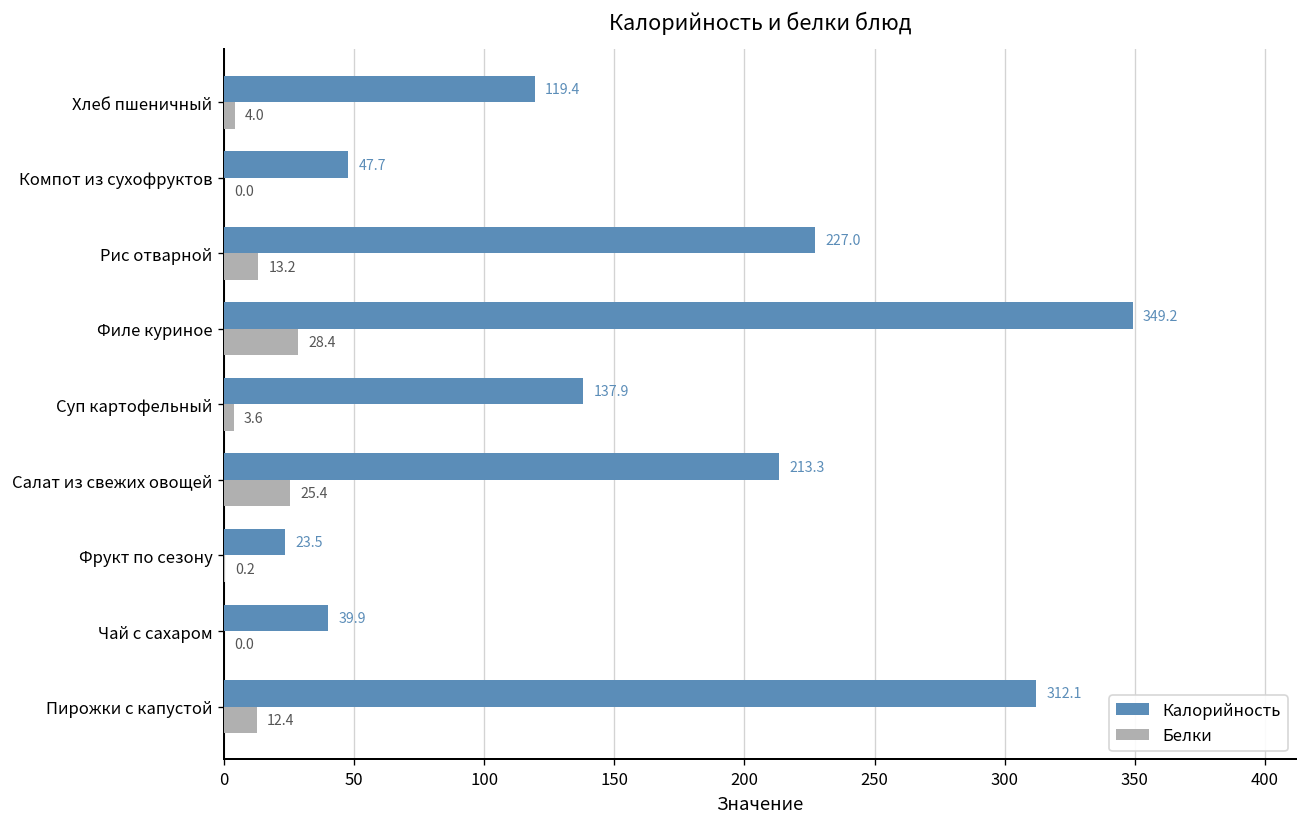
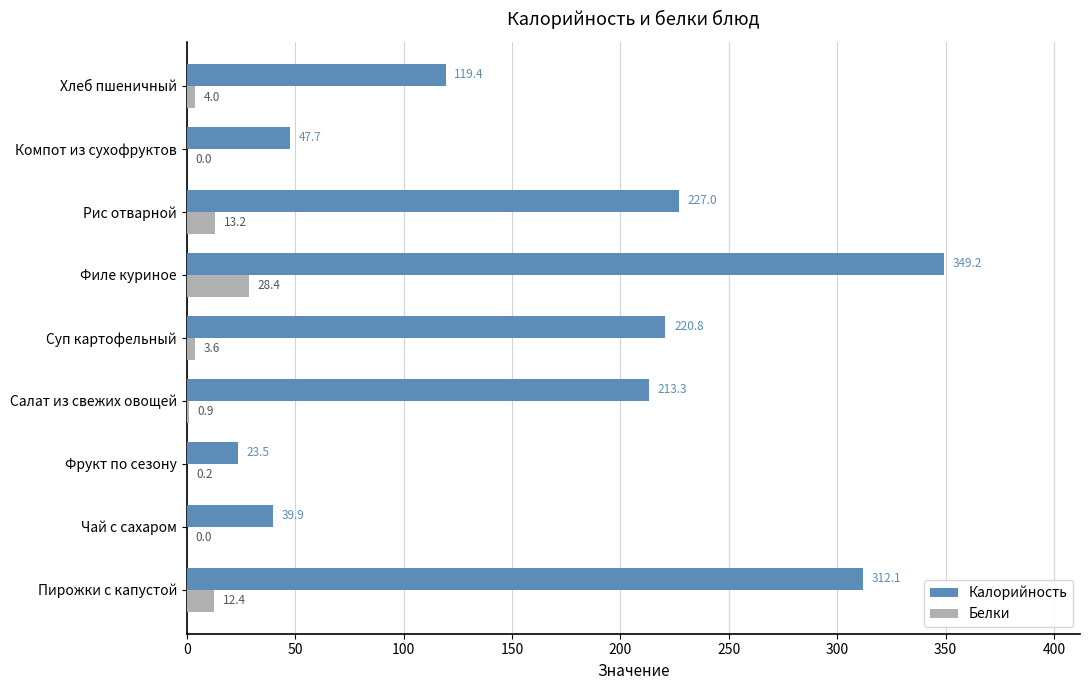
  {
    "Калорийность": {
      "Хлеб пшеничный": 119.4,
      "Компот из сухофруктов": 47.7,
      "Рис отварной": 227.0,
      "Филе куриное": 349.2,
-     "Суп картофельный": 137.9,
+     "Суп картофельный": 220.8,
      "Салат из свежих овощей": 213.3,
      "Фрукт по сезону": 23.5,
      "Чай с сахаром": 39.9,
      "Пирожки с капустой": 312.1
    },
    "Белки": {
      "Хлеб пшеничный": 4.0,
      "Компот из сухофруктов": 0.0,
      "Рис отварной": 13.2,
      "Филе куриное": 28.4,
      "Суп картофельный": 3.6,
-     "Салат из свежих овощей": 25.4,
+     "Салат из свежих овощей": 0.9,
      "Фрукт по сезону": 0.2,
      "Чай с сахаром": 0.0,
      "Пирожки с капустой": 12.4
    }
  }
